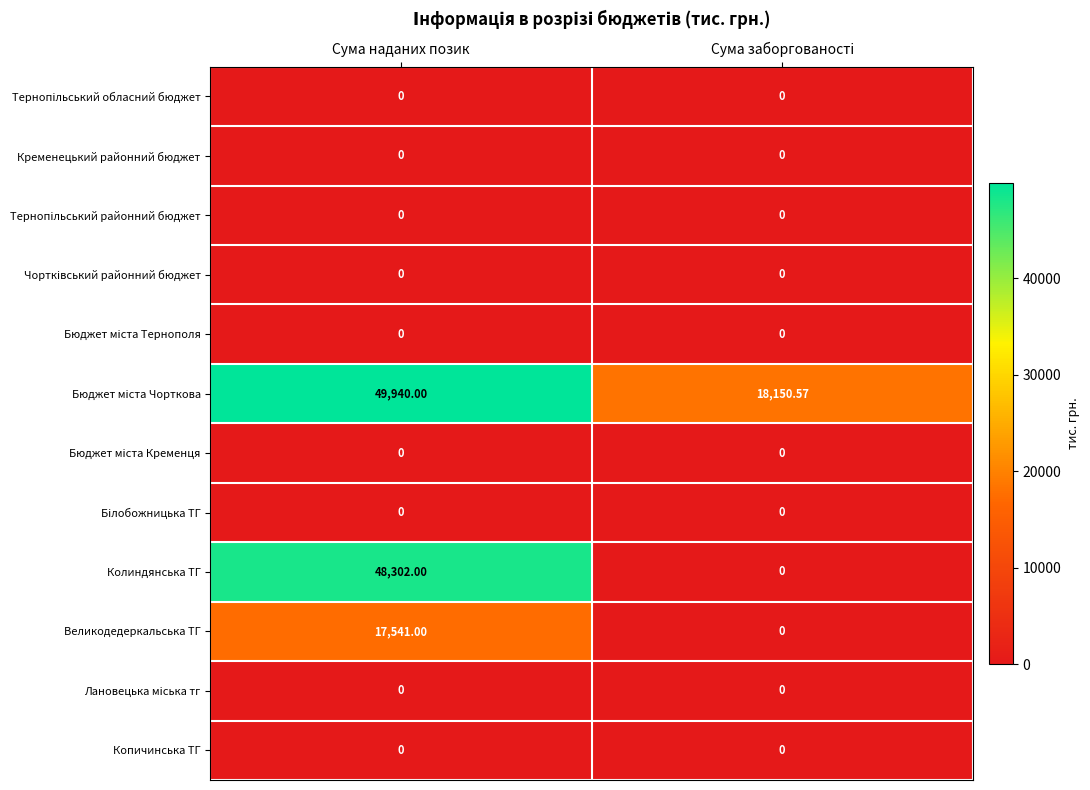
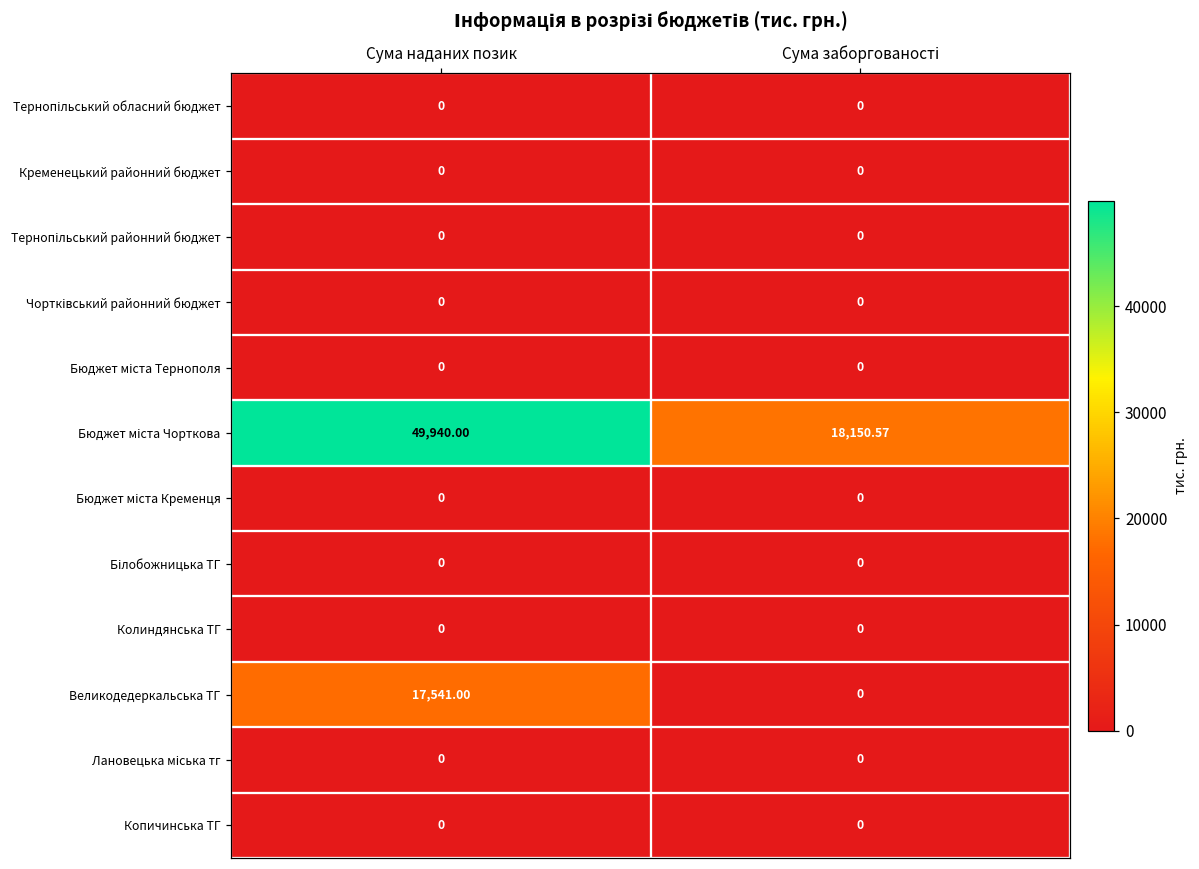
  {
    "Тернопільський обласний бюджет": {
      "Сума наданих позик": "0",
      "Сума заборгованості": "0"
    },
    "Кременецький районний бюджет": {
      "Сума наданих позик": "0",
      "Сума заборгованості": "0"
    },
    "Тернопільський районний бюджет": {
      "Сума наданих позик": "0",
      "Сума заборгованості": "0"
    },
    "Чортківський районний бюджет": {
      "Сума наданих позик": "0",
      "Сума заборгованості": "0"
    },
    "Бюджет міста Тернополя": {
      "Сума наданих позик": "0",
      "Сума заборгованості": "0"
    },
    "Бюджет міста Чорткова": {
      "Сума наданих позик": "49,940.00",
      "Сума заборгованості": "18,150.57"
    },
    "Бюджет міста Кременця": {
      "Сума наданих позик": "0",
      "Сума заборгованості": "0"
    },
    "Білобожницька ТГ": {
      "Сума наданих позик": "0",
      "Сума заборгованості": "0"
    },
    "Колиндянська ТГ": {
-     "Сума наданих позик": "48,302.00",
+     "Сума наданих позик": "0",
      "Сума заборгованості": "0"
    },
    "Великодедеркальська ТГ": {
      "Сума наданих позик": "17,541.00",
      "Сума заборгованості": "0"
    },
    "Лановецька міська тг": {
      "Сума наданих позик": "0",
      "Сума заборгованості": "0"
    },
    "Копичинська ТГ": {
      "Сума наданих позик": "0",
      "Сума заборгованості": "0"
    }
  }
